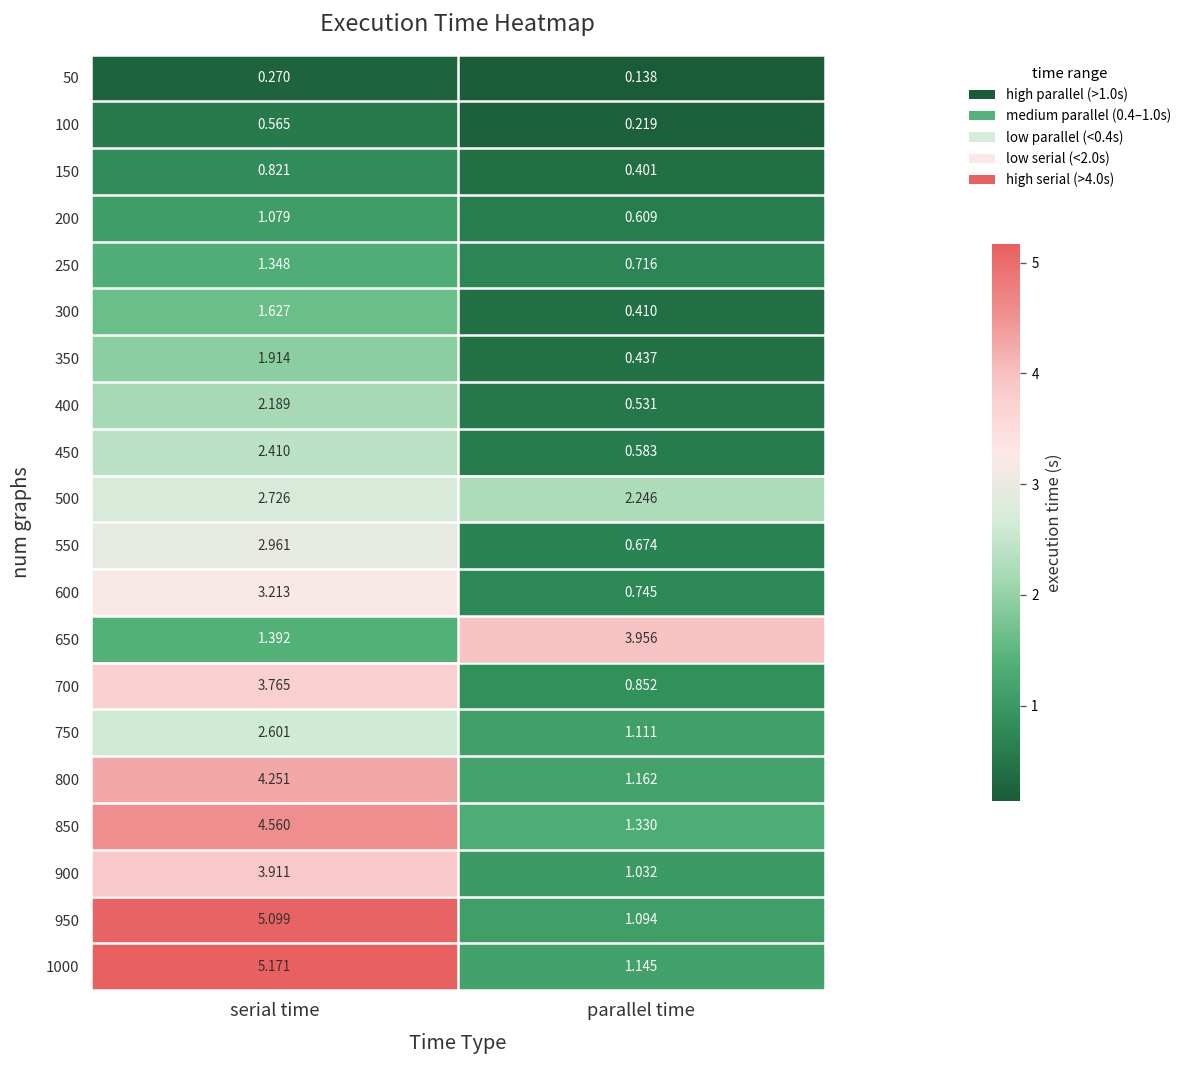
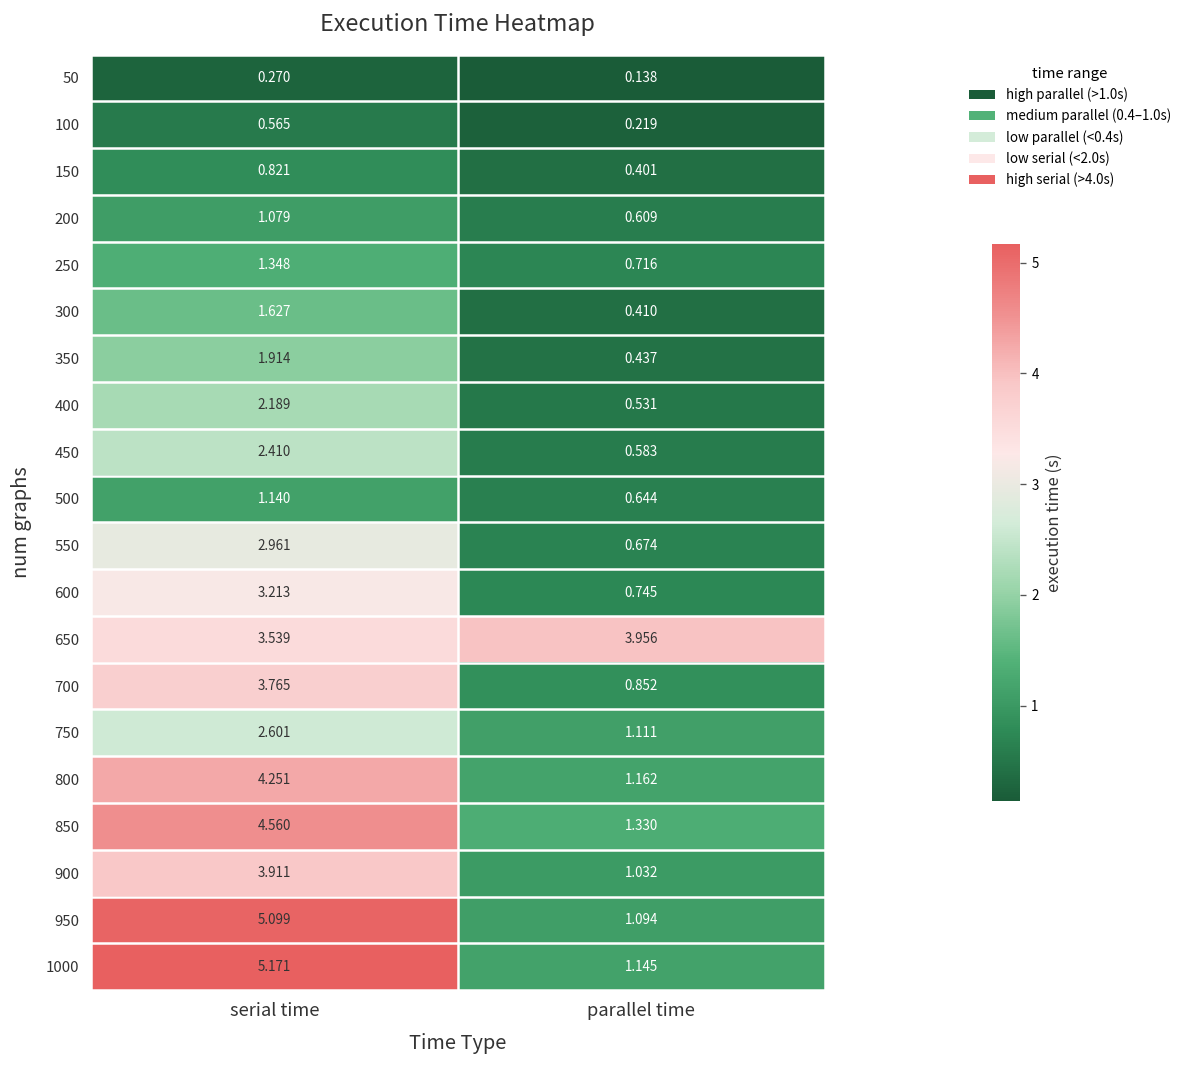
  {
    "50": {
      "serial time": 0.270,
      "parallel time": 0.138
    },
    "100": {
      "serial time": 0.565,
      "parallel time": 0.219
    },
    "150": {
      "serial time": 0.821,
      "parallel time": 0.401
    },
    "200": {
      "serial time": 1.079,
      "parallel time": 0.609
    },
    "250": {
      "serial time": 1.348,
      "parallel time": 0.716
    },
    "300": {
      "serial time": 1.627,
      "parallel time": 0.410
    },
    "350": {
      "serial time": 1.914,
      "parallel time": 0.437
    },
    "400": {
      "serial time": 2.189,
      "parallel time": 0.531
    },
    "450": {
      "serial time": 2.410,
      "parallel time": 0.583
    },
    "500": {
-     "serial time": 2.726,
-     "parallel time": 2.246
+     "serial time": 1.140,
+     "parallel time": 0.644
    },
    "550": {
      "serial time": 2.961,
      "parallel time": 0.674
    },
    "600": {
      "serial time": 3.213,
      "parallel time": 0.745
    },
    "650": {
-     "serial time": 1.392,
+     "serial time": 3.539,
      "parallel time": 3.956
    },
    "700": {
      "serial time": 3.765,
      "parallel time": 0.852
    },
    "750": {
      "serial time": 2.601,
      "parallel time": 1.111
    },
    "800": {
      "serial time": 4.251,
      "parallel time": 1.162
    },
    "850": {
      "serial time": 4.560,
      "parallel time": 1.330
    },
    "900": {
      "serial time": 3.911,
      "parallel time": 1.032
    },
    "950": {
      "serial time": 5.099,
      "parallel time": 1.094
    },
    "1000": {
      "serial time": 5.171,
      "parallel time": 1.145
    }
  }
